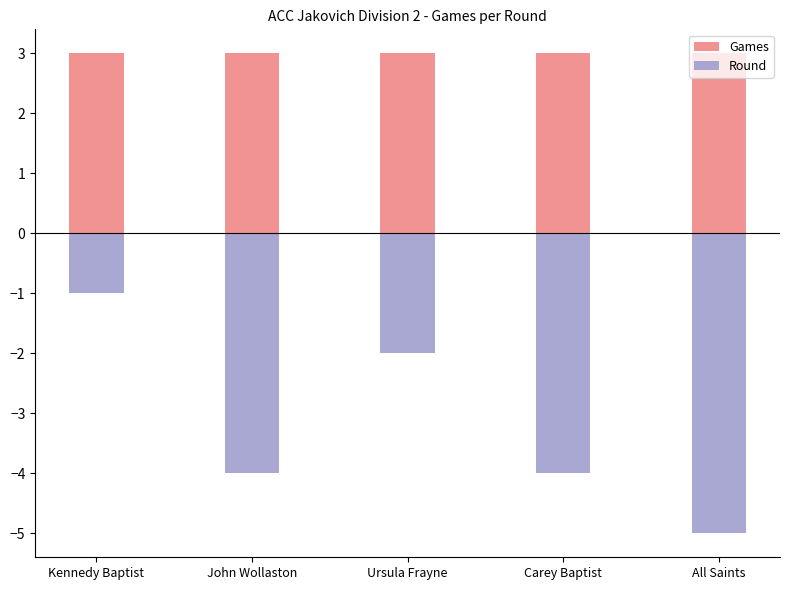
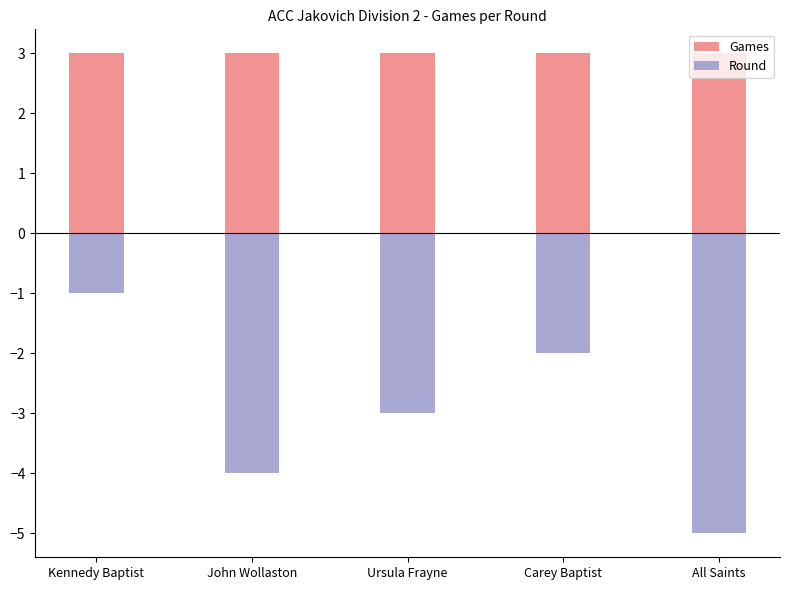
  {
    "Games": {
      "Kennedy Baptist": 3.0,
      "John Wollaston": 3.0,
      "Ursula Frayne": 3.0,
      "Carey Baptist": 3.0
    },
    "Round": {
      "Kennedy Baptist": -1.0,
      "John Wollaston": -4.0,
-     "Ursula Frayne": -2.0,
-     "Carey Baptist": -4.0,
+     "Ursula Frayne": -3.0,
+     "Carey Baptist": -2.0,
      "All Saints": -5.0
    }
  }
